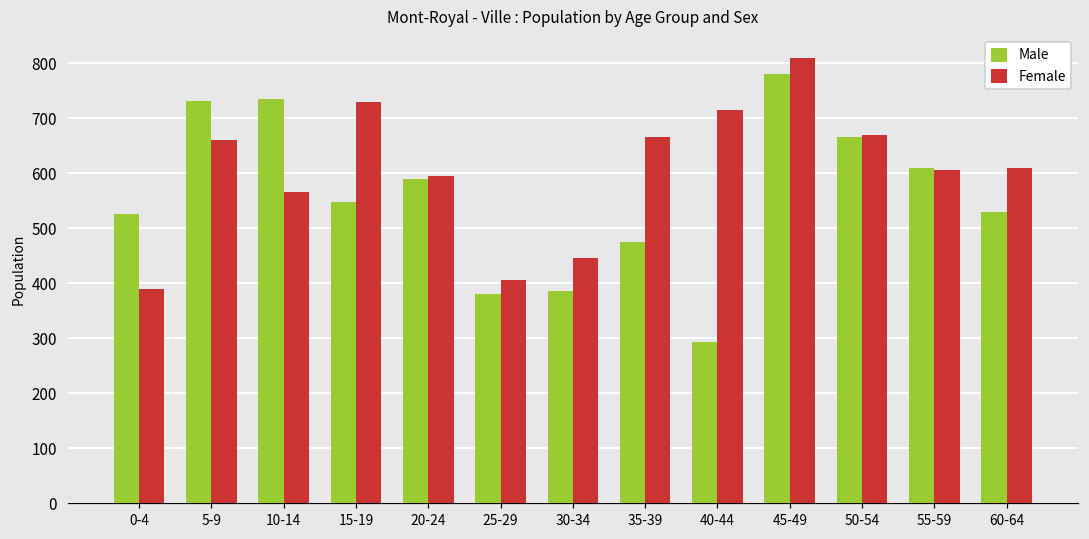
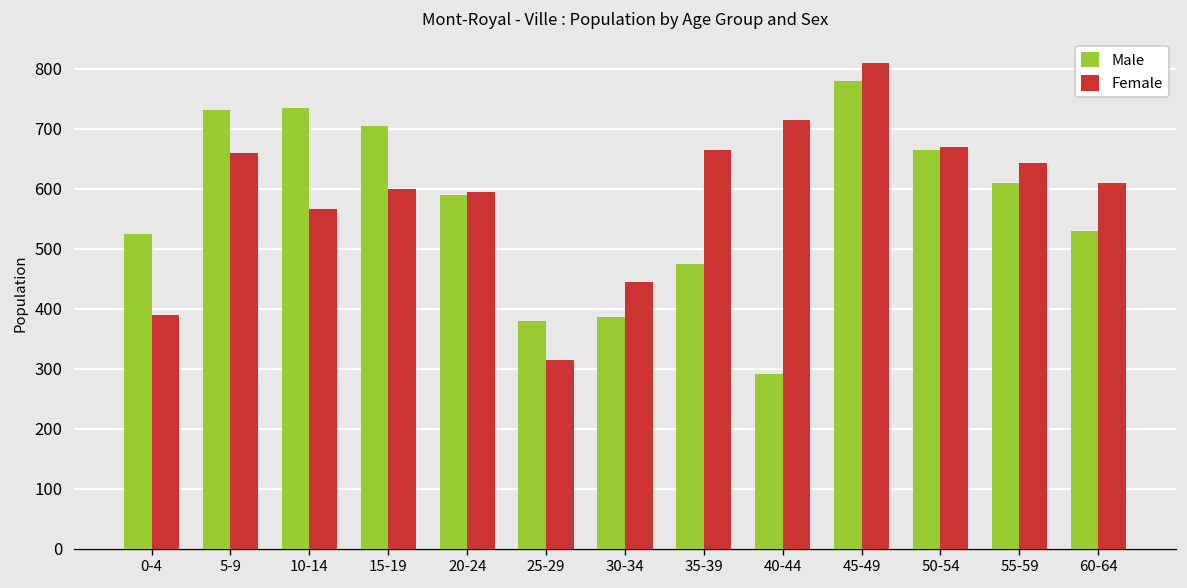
  {
    "Male": {
      "0-4": 530,
      "5-9": 730,
      "10-14": 730,
-     "15-19": 550,
+     "15-19": 710,
      "20-24": 590,
      "25-29": 380,
      "30-34": 390,
      "35-39": 480,
      "40-44": 290,
      "45-49": 780,
      "50-54": 670,
      "55-59": 610,
      "60-64": 530
    },
    "Female": {
      "0-4": 390,
      "5-9": 660,
      "10-14": 570,
-     "15-19": 730,
+     "15-19": 600,
      "20-24": 600,
-     "25-29": 410,
+     "25-29": 320,
      "30-34": 450,
      "35-39": 670,
      "40-44": 710,
      "45-49": 810,
      "50-54": 670,
-     "55-59": 610,
+     "55-59": 640,
      "60-64": 610
    }
  }
